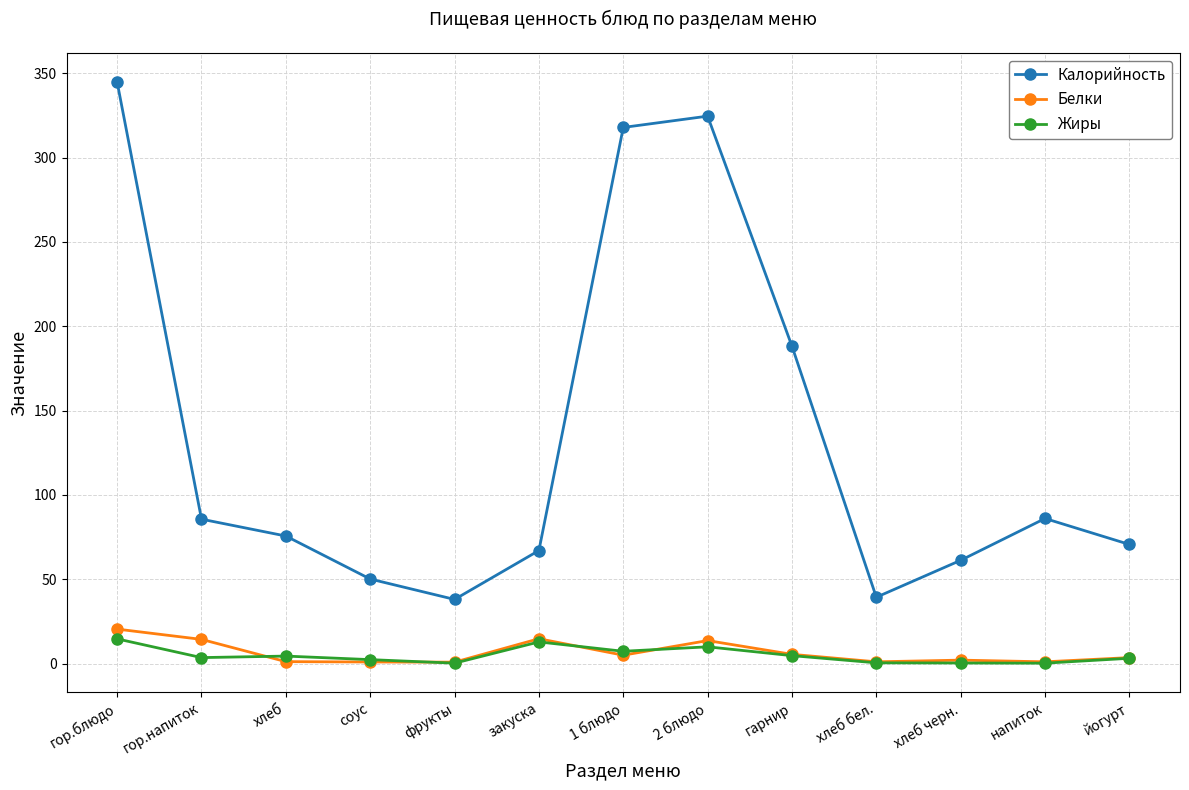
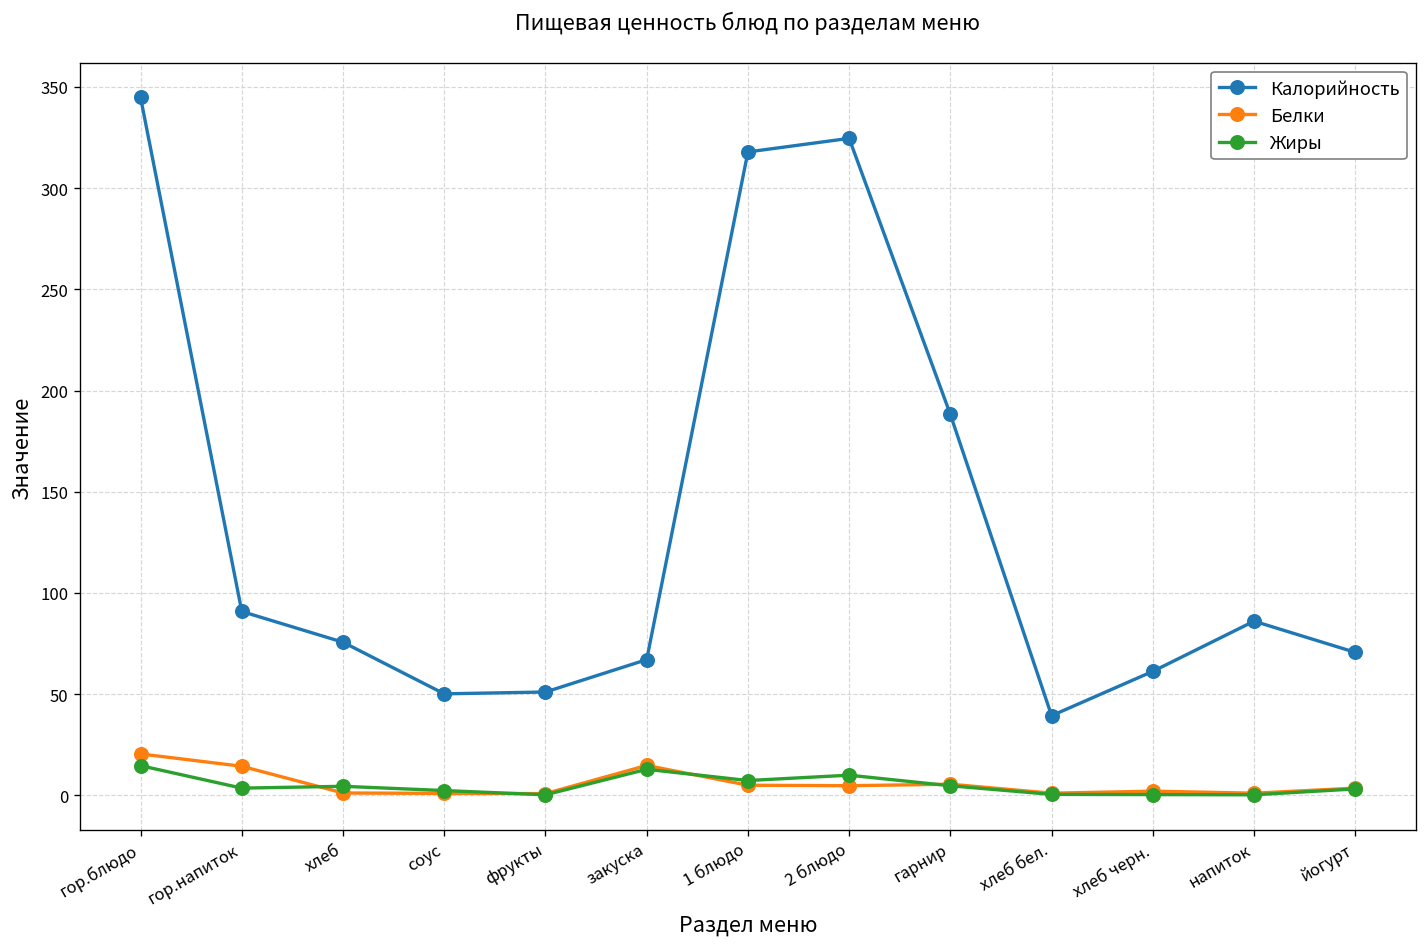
  {
    "Калорийность": {
      "гор.блюдо": 345,
-     "гор.напиток": 86,
+     "гор.напиток": 91,
      "хлеб": 76,
      "соус": 50,
-     "фрукты": 38,
+     "фрукты": 51,
      "закуска": 67,
      "1 блюдо": 318,
      "2 блюдо": 325,
      "гарнир": 188,
      "хлеб бел.": 39,
      "хлеб черн.": 61,
      "напиток": 86,
      "йогурт": 71
    },
    "Белки": {
      "гор.блюдо": 20,
      "гор.напиток": 14,
      "хлеб": 1,
      "закуска": 15,
      "1 блюдо": 5,
-     "2 блюдо": 14,
+     "2 блюдо": 5,
      "хлеб черн.": 2
    },
    "Жиры": {
      "гор.блюдо": 15,
      "гор.напиток": 4,
      "хлеб": 4,
      "закуска": 13,
      "1 блюдо": 7,
      "2 блюдо": 10,
      "хлеб черн.": 0
    }
  }
